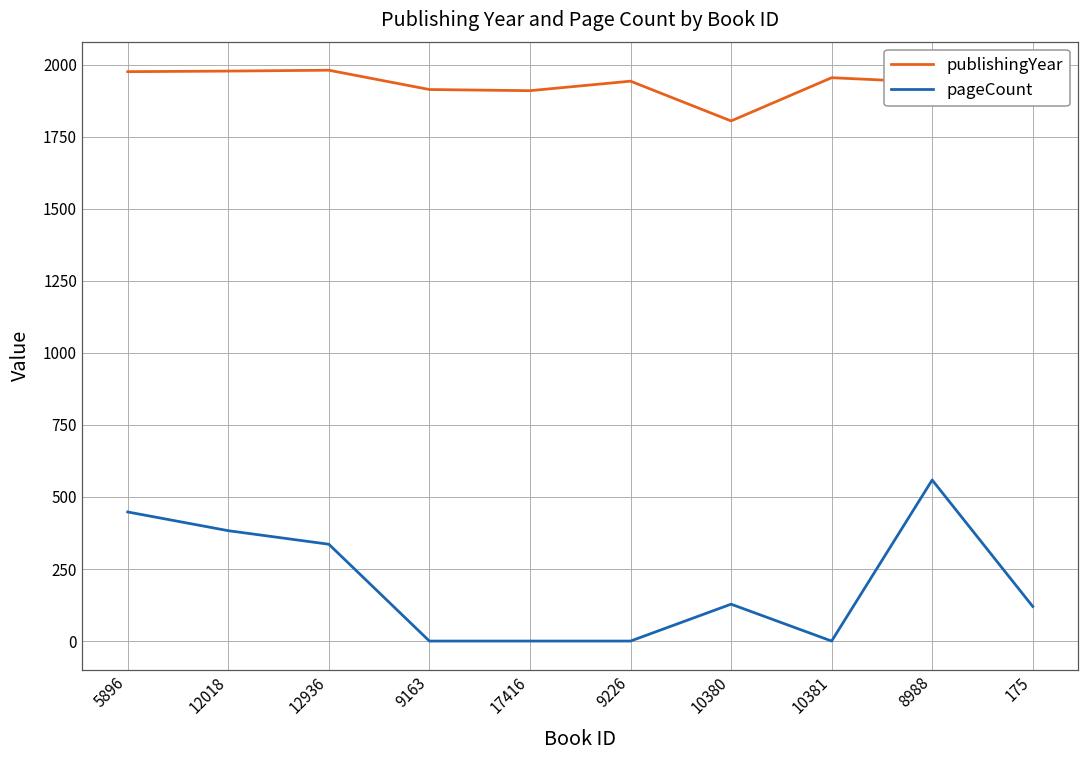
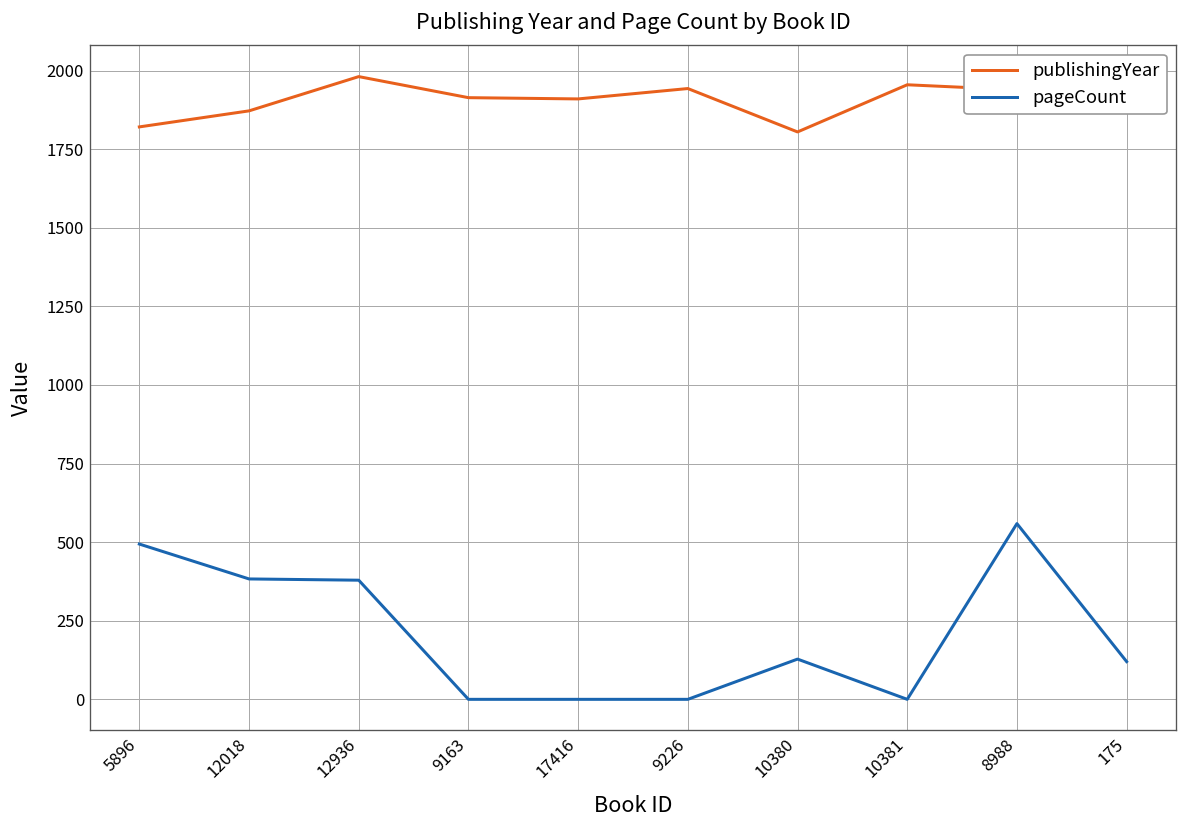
  {
    "publishingYear": {
-     "5896": 1980,
-     "12018": 1980,
+     "5896": 1820,
+     "12018": 1870,
      "12936": 1980,
      "9163": 1910,
      "17416": 1910,
      "9226": 1940,
      "10380": 1810,
      "10381": 1960
    },
    "pageCount": {
-     "5896": 450,
+     "5896": 490,
      "12018": 380,
-     "12936": 340,
+     "12936": 380,
      "9163": 0,
      "17416": 0,
      "9226": 0,
      "10380": 130,
      "10381": 0,
      "8988": 560,
      "175": 120
    }
  }
